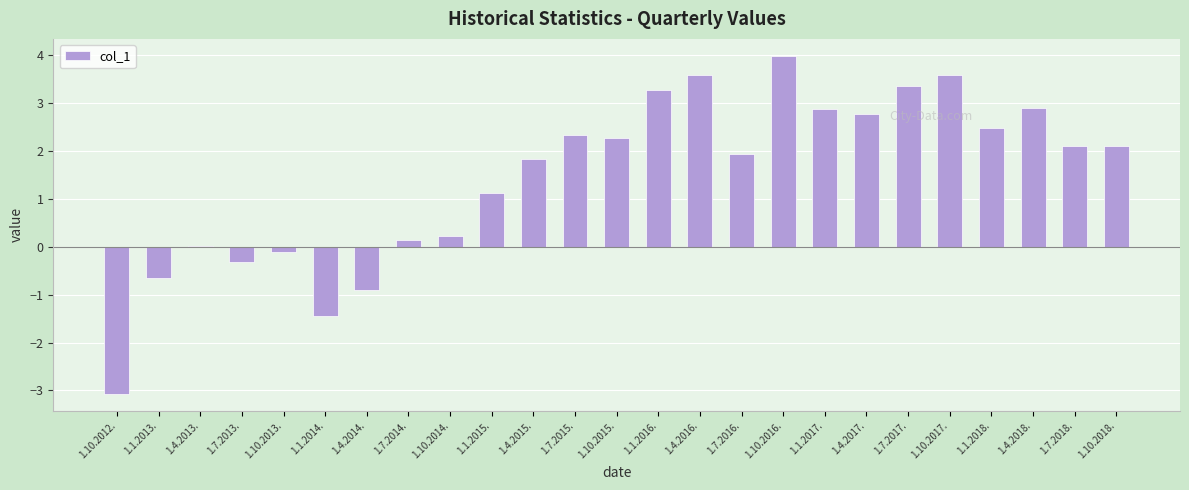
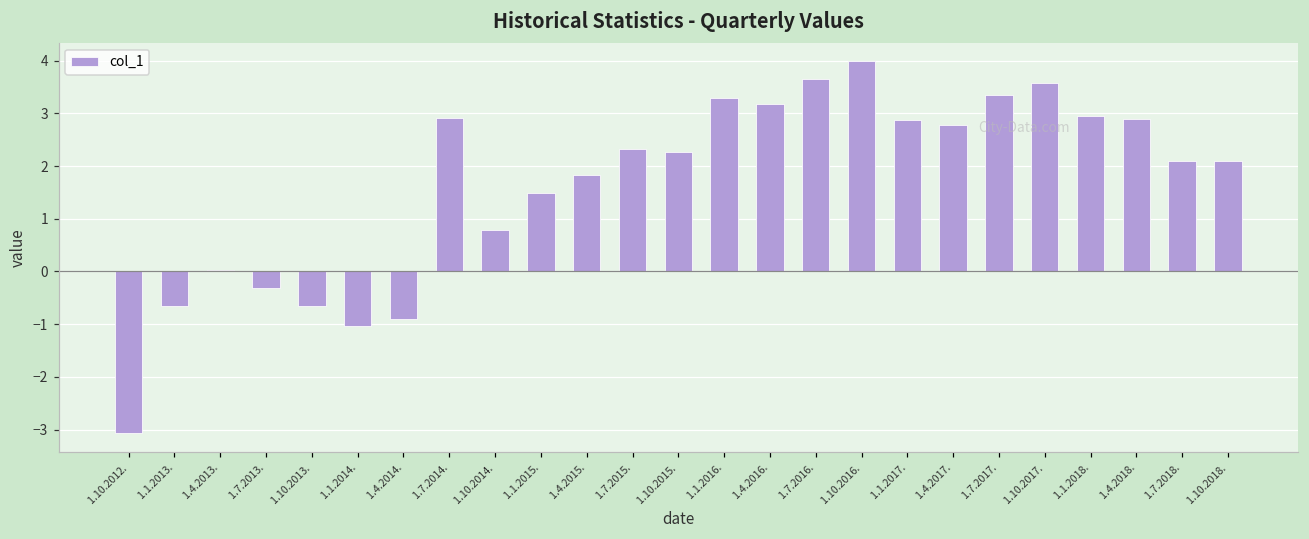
  {
    "1.10.2012.": -3.1,
    "1.1.2013.": -0.6,
    "1.7.2013.": -0.3,
-   "1.10.2013.": -0.1,
-   "1.1.2014.": -1.4,
+   "1.10.2013.": -0.7,
+   "1.1.2014.": -1.0,
    "1.4.2014.": -0.9,
-   "1.7.2014.": 0.1,
-   "1.10.2014.": 0.2,
-   "1.1.2015.": 1.1,
+   "1.7.2014.": 2.9,
+   "1.10.2014.": 0.8,
+   "1.1.2015.": 1.5,
    "1.4.2015.": 1.8,
    "1.7.2015.": 2.3,
    "1.10.2015.": 2.3,
    "1.1.2016.": 3.3,
-   "1.4.2016.": 3.6,
-   "1.7.2016.": 1.9,
+   "1.4.2016.": 3.2,
+   "1.7.2016.": 3.7,
    "1.10.2016.": 4.0,
    "1.1.2017.": 2.9,
    "1.4.2017.": 2.8,
    "1.7.2017.": 3.4,
    "1.10.2017.": 3.6,
-   "1.1.2018.": 2.5,
+   "1.1.2018.": 3.0,
    "1.4.2018.": 2.9,
    "1.7.2018.": 2.1,
    "1.10.2018.": 2.1
  }
